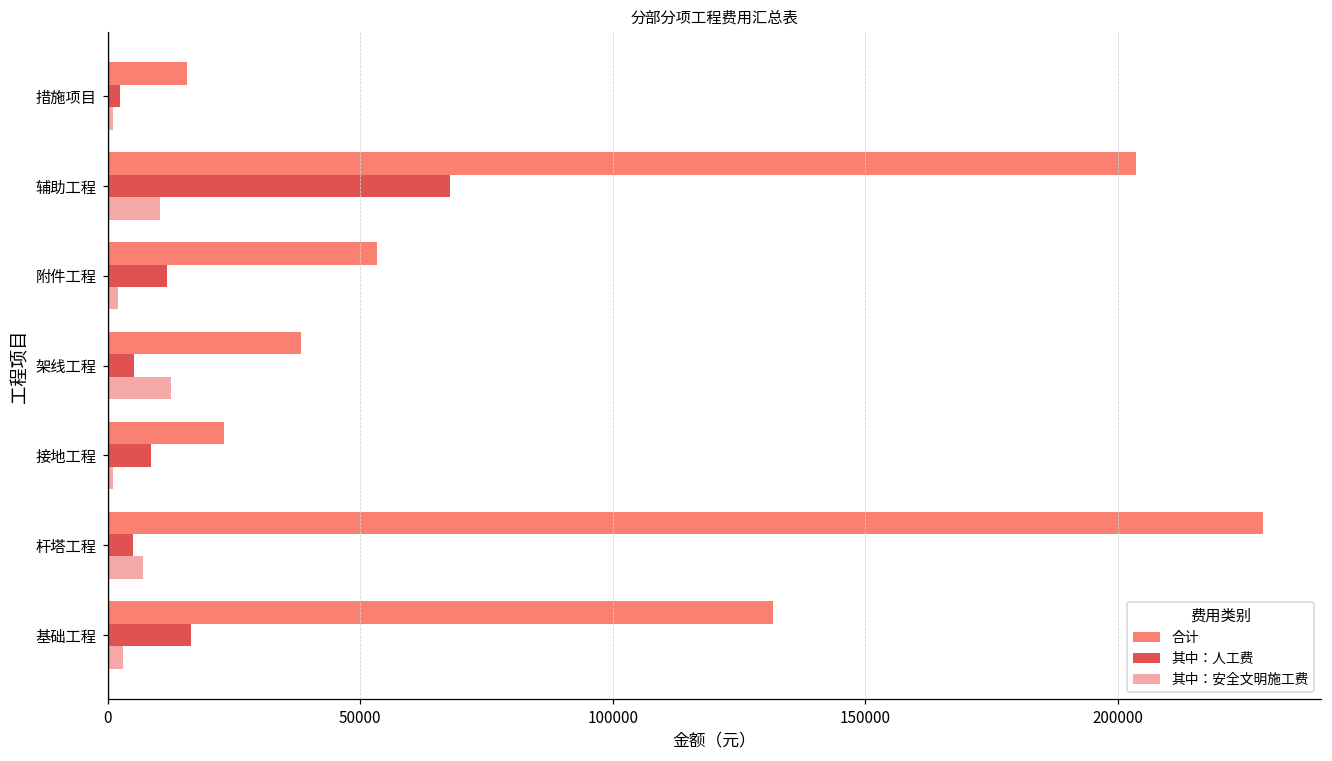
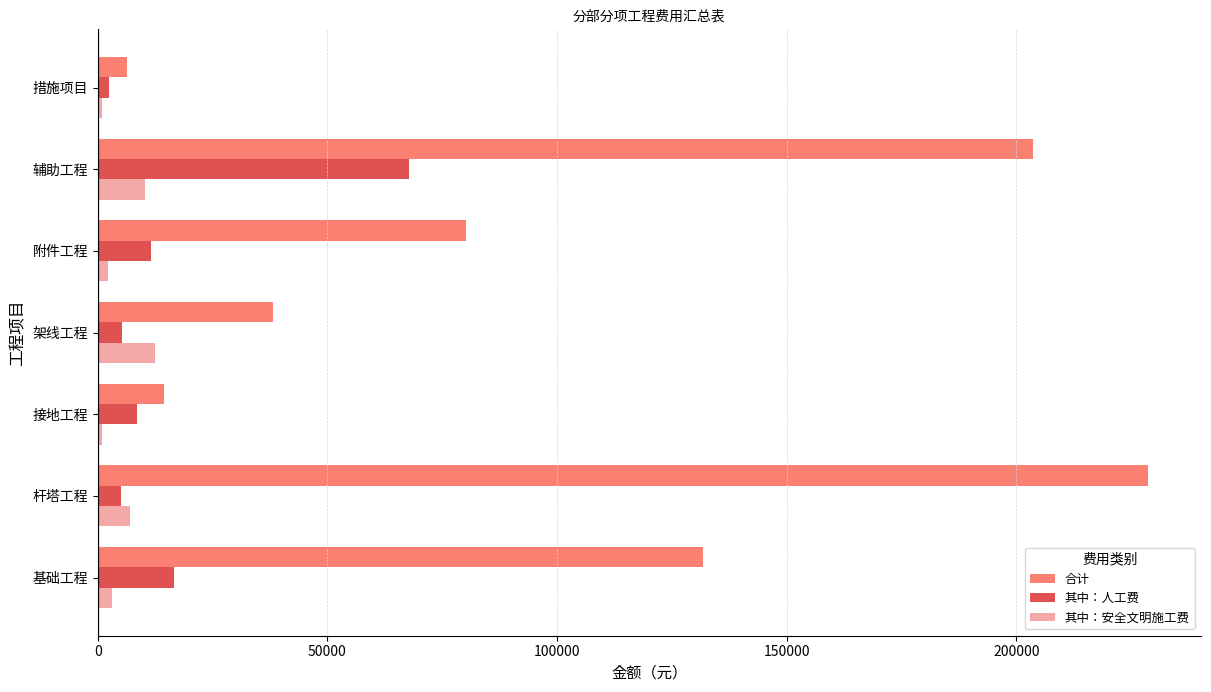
  {
    "合计": {
-     "措施项目": 16000,
+     "措施项目": 6000,
      "辅助工程": 204000,
-     "附件工程": 53000,
+     "附件工程": 80000,
      "架线工程": 38000,
-     "接地工程": 23000,
+     "接地工程": 14000,
      "杆塔工程": 229000,
      "基础工程": 132000
    },
    "其中：人工费": {
      "措施项目": 3000,
      "辅助工程": 68000,
      "附件工程": 12000,
      "架线工程": 5000,
      "接地工程": 9000,
      "杆塔工程": 5000,
      "基础工程": 16000
    },
    "其中：安全文明施工费": {
      "措施项目": 1000,
      "辅助工程": 10000,
      "附件工程": 2000,
      "架线工程": 13000,
      "接地工程": 1000,
      "杆塔工程": 7000,
      "基础工程": 3000
    }
  }
